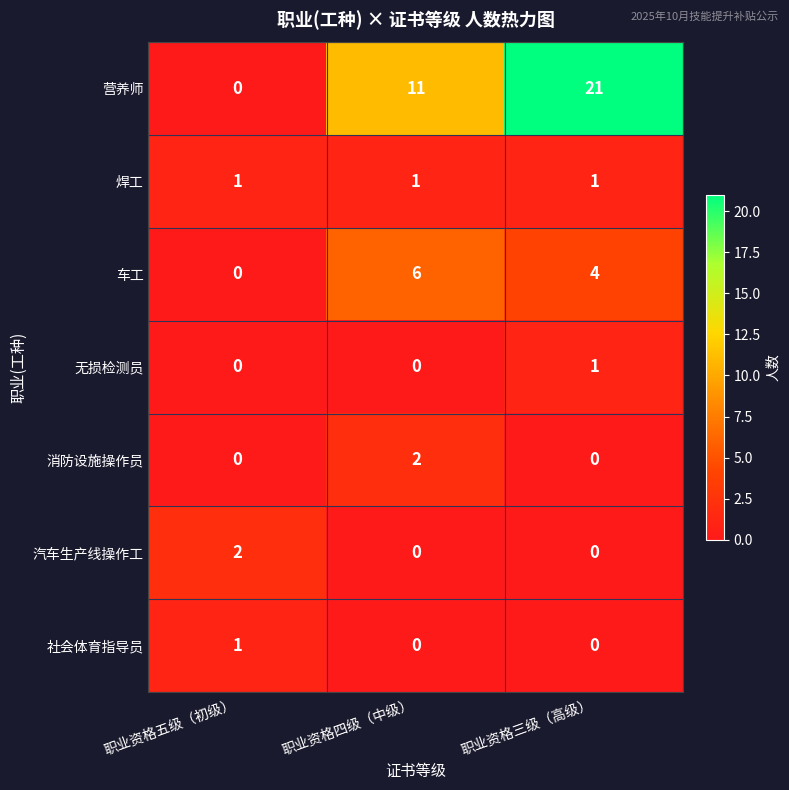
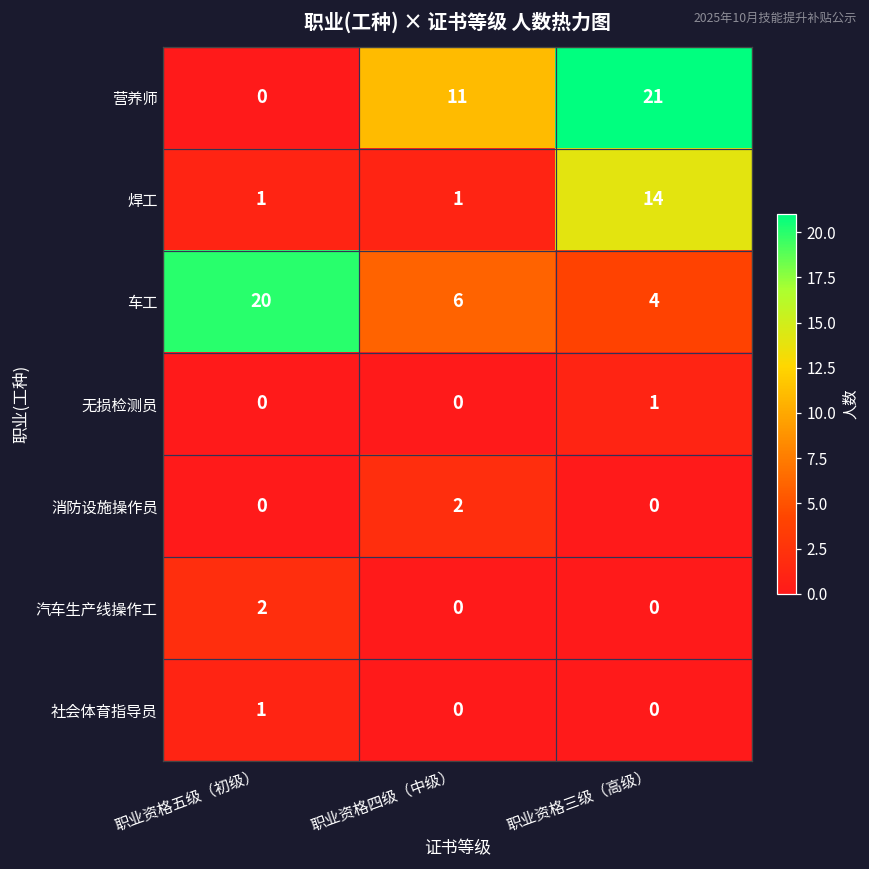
  {
    "营养师": {
      "职业资格五级（初级）": 0,
      "职业资格四级（中级）": 11,
      "职业资格三级（高级）": 21
    },
    "焊工": {
      "职业资格五级（初级）": 1,
      "职业资格四级（中级）": 1,
-     "职业资格三级（高级）": 1
+     "职业资格三级（高级）": 14
    },
    "车工": {
-     "职业资格五级（初级）": 0,
+     "职业资格五级（初级）": 20,
      "职业资格四级（中级）": 6,
      "职业资格三级（高级）": 4
    },
    "无损检测员": {
      "职业资格五级（初级）": 0,
      "职业资格四级（中级）": 0,
      "职业资格三级（高级）": 1
    },
    "消防设施操作员": {
      "职业资格五级（初级）": 0,
      "职业资格四级（中级）": 2,
      "职业资格三级（高级）": 0
    },
    "汽车生产线操作工": {
      "职业资格五级（初级）": 2,
      "职业资格四级（中级）": 0,
      "职业资格三级（高级）": 0
    },
    "社会体育指导员": {
      "职业资格五级（初级）": 1,
      "职业资格四级（中级）": 0,
      "职业资格三级（高级）": 0
    }
  }
